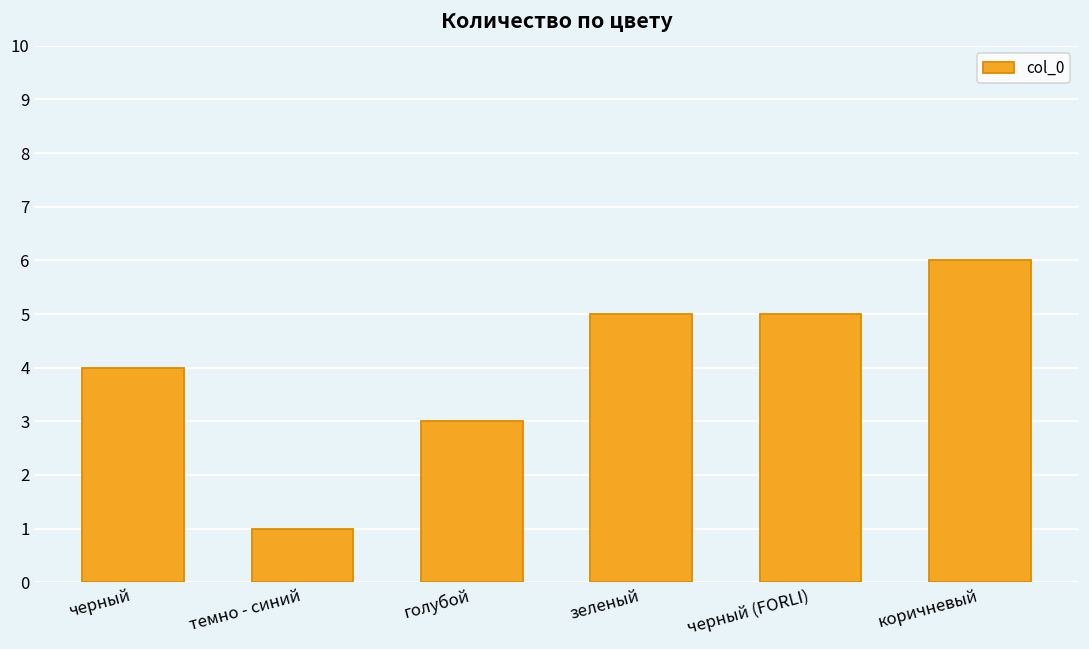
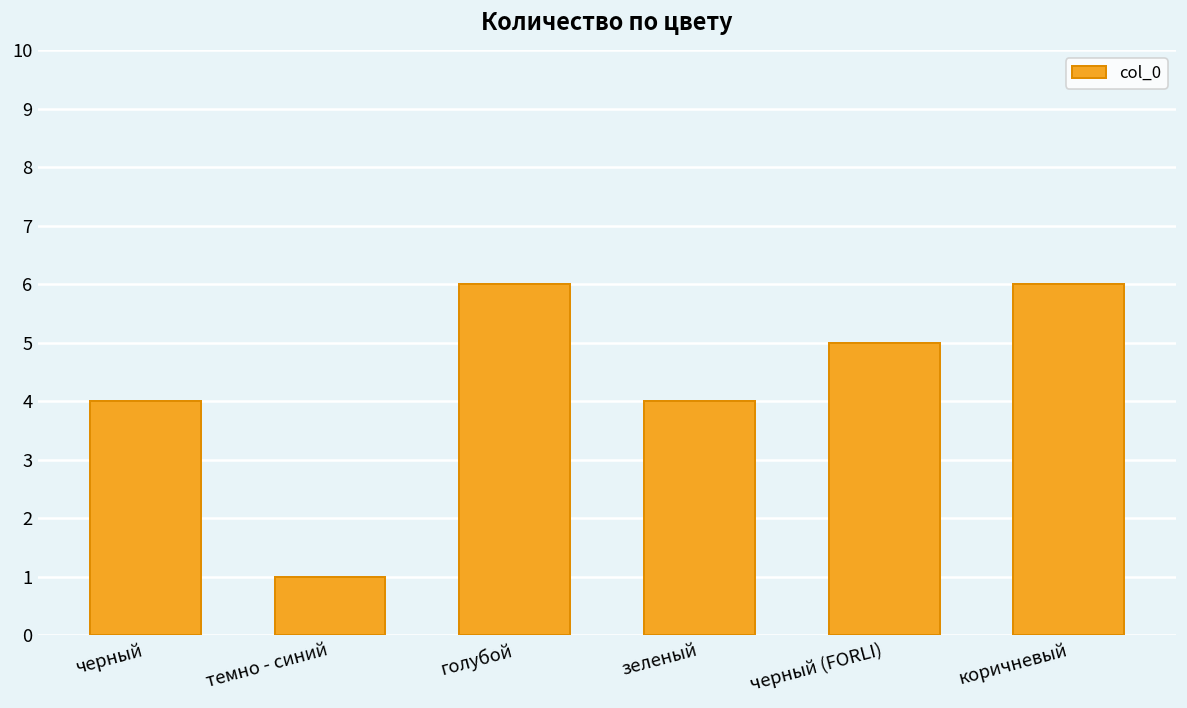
  {
    "черный": 4,
    "темно - синий": 1,
-   "голубой": 3,
-   "зеленый": 5,
+   "голубой": 6,
+   "зеленый": 4,
    "черный (FORLI)": 5,
    "коричневый": 6
  }
